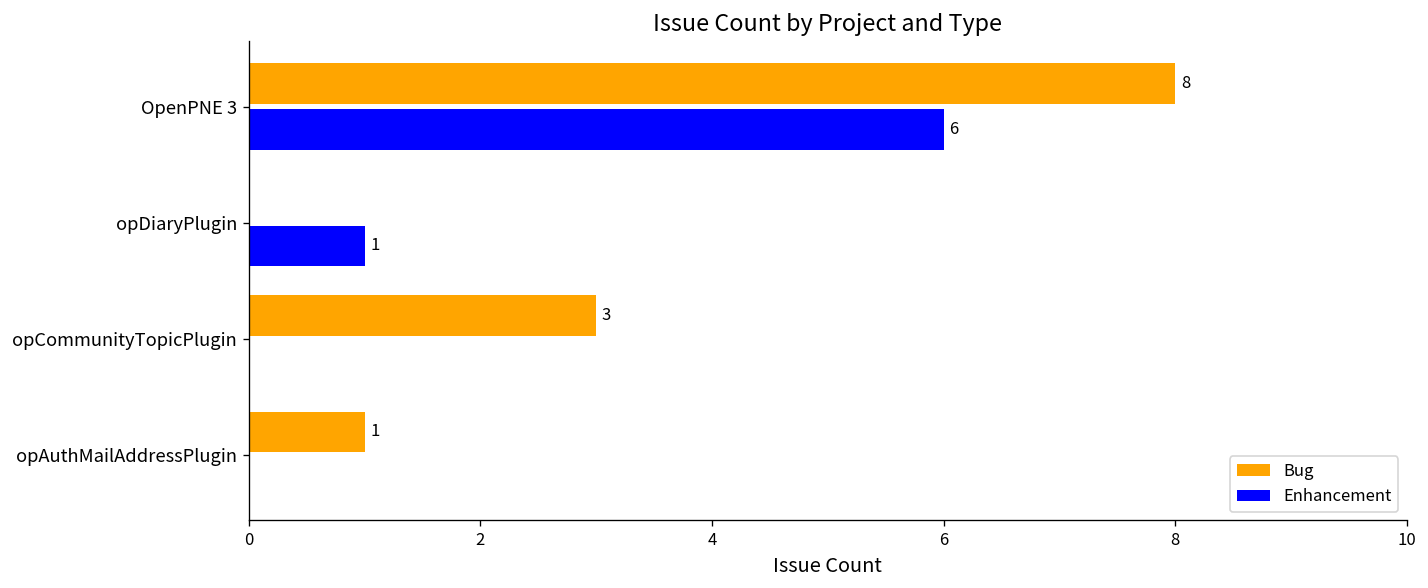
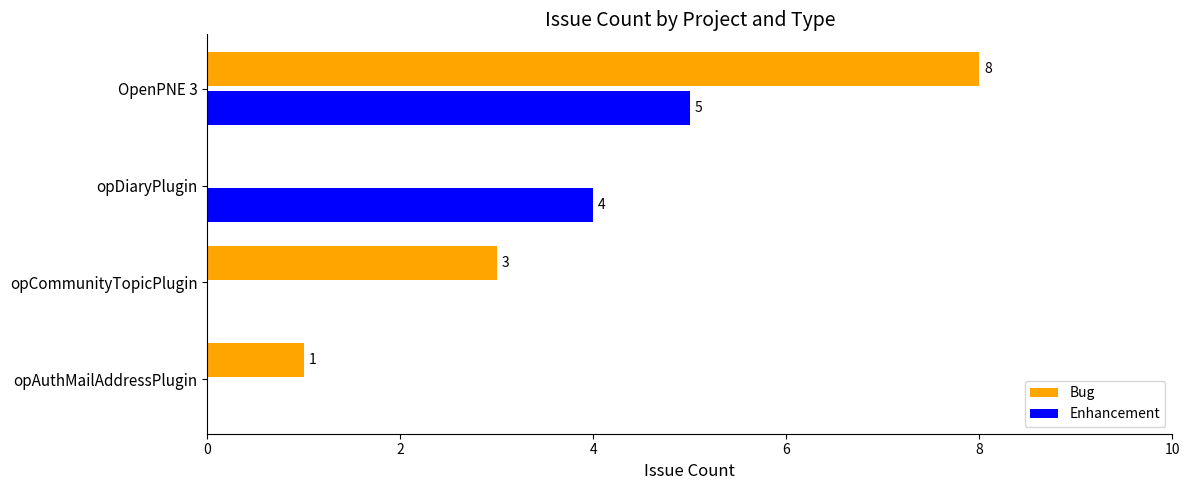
  {
    "Bug": {
      "OpenPNE 3": 8,
      "opCommunityTopicPlugin": 3,
      "opAuthMailAddressPlugin": 1
    },
    "Enhancement": {
-     "OpenPNE 3": 6,
-     "opDiaryPlugin": 1
+     "OpenPNE 3": 5,
+     "opDiaryPlugin": 4
    }
  }
